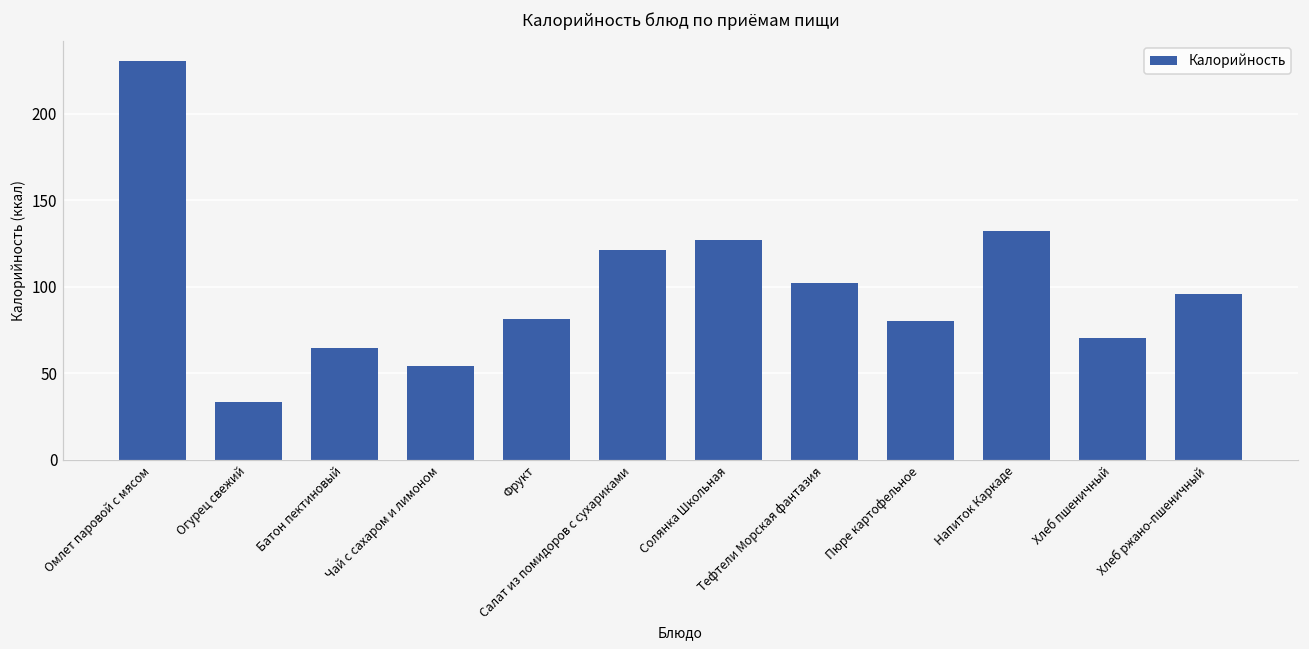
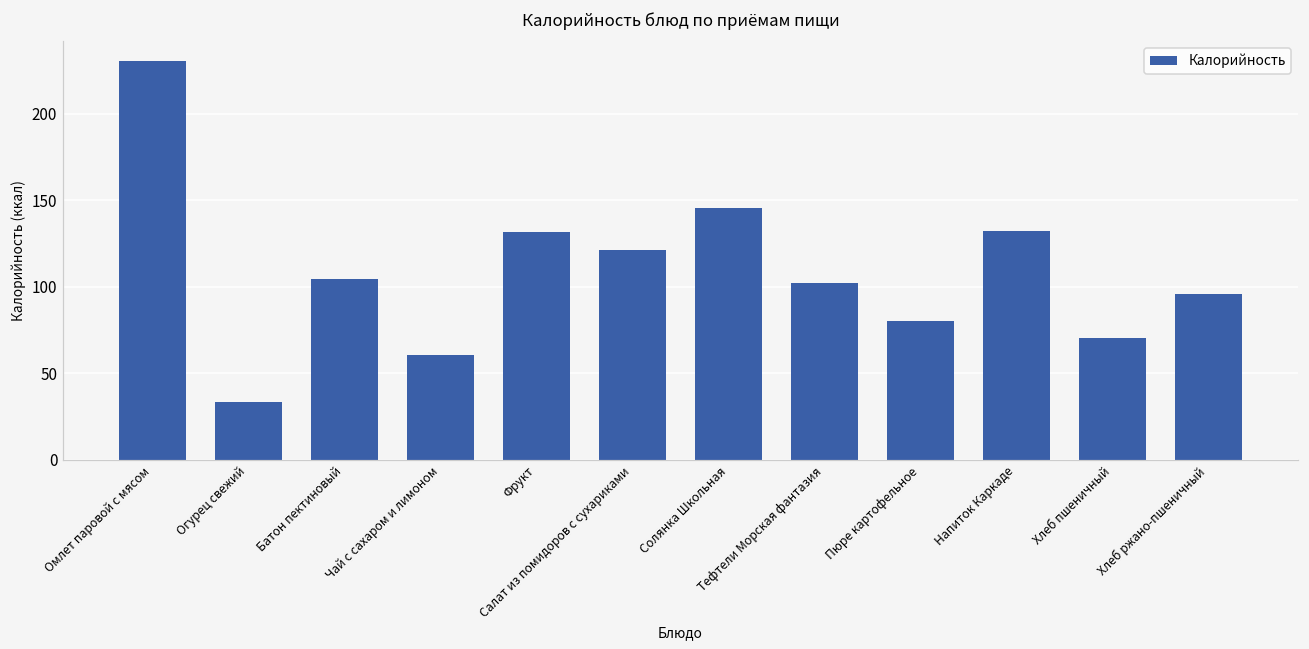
  {
    "Омлет паровой с мясом": 230,
    "Огурец свежий": 34,
-   "Батон пектиновый": 65,
-   "Чай с сахаром и лимоном": 54,
-   "Фрукт": 82,
+   "Батон пектиновый": 105,
+   "Чай с сахаром и лимоном": 61,
+   "Фрукт": 132,
    "Салат из помидоров с сухариками": 121,
-   "Солянка Школьная": 127,
+   "Солянка Школьная": 146,
    "Тефтели Морская фантазия": 102,
    "Пюре картофельное": 80,
    "Напиток Каркаде": 132,
    "Хлеб пшеничный": 70,
    "Хлеб ржано-пшеничный": 96
  }
